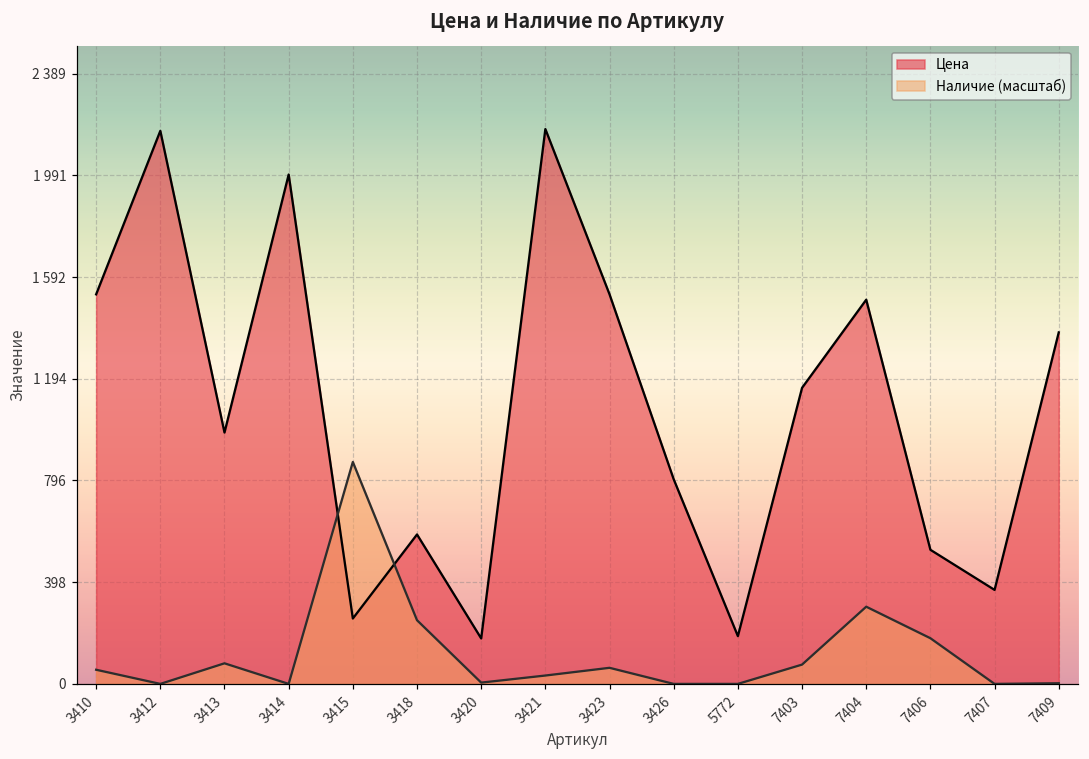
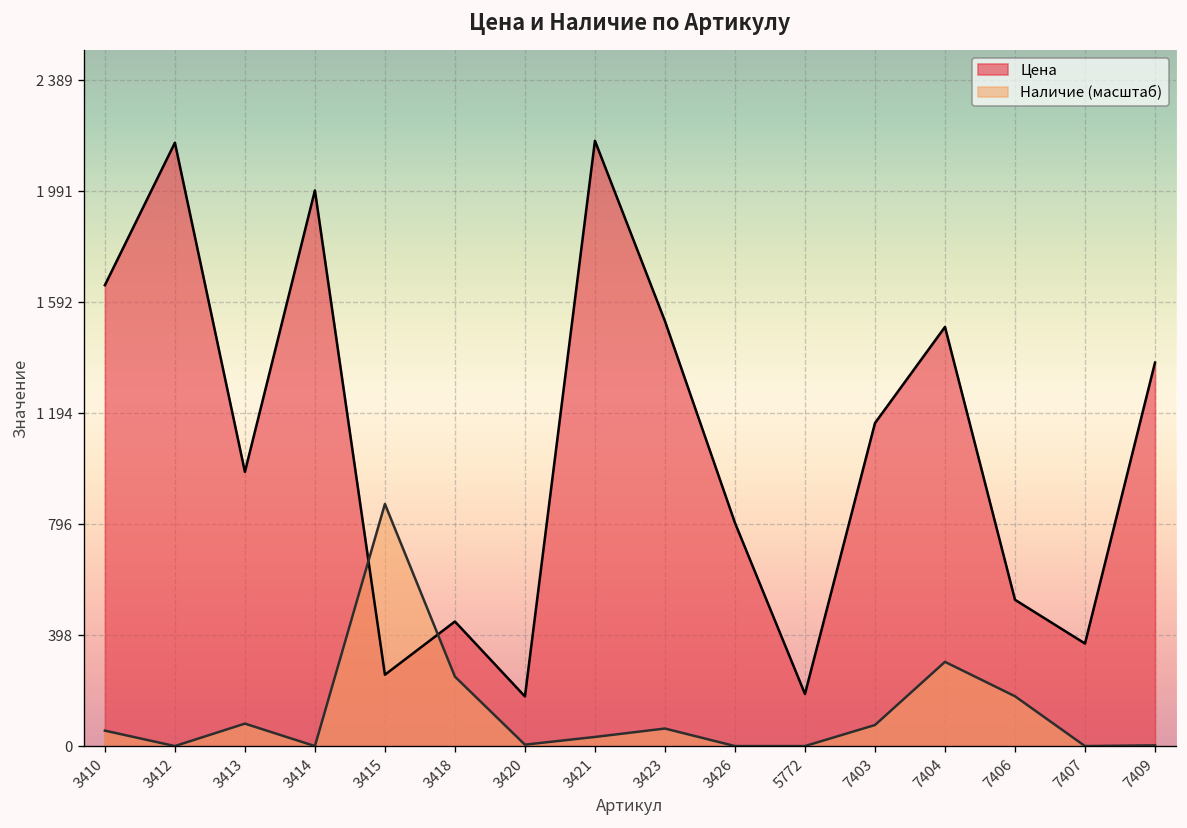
  {
    "Цена": {
-     "3410": 1530,
+     "3410": 1650,
      "3412": 2170,
      "3413": 980,
      "3414": 1990,
      "3415": 260,
-     "3418": 590,
+     "3418": 450,
      "3420": 180,
      "3421": 2170,
      "3423": 1530,
      "3426": 800,
      "5772": 190,
      "7403": 1160,
      "7404": 1500,
      "7406": 530,
      "7407": 370,
      "7409": 1380
    },
    "Наличие (масштаб)": {
      "3410": 60,
      "3412": 0,
      "3413": 80,
      "3414": 0,
      "3415": 870,
      "3418": 250,
      "3420": 10,
      "3421": 30,
      "3423": 60,
      "3426": 0,
      "5772": 0,
      "7403": 80,
      "7404": 300,
      "7406": 180,
      "7407": 0,
      "7409": 0
    }
  }
